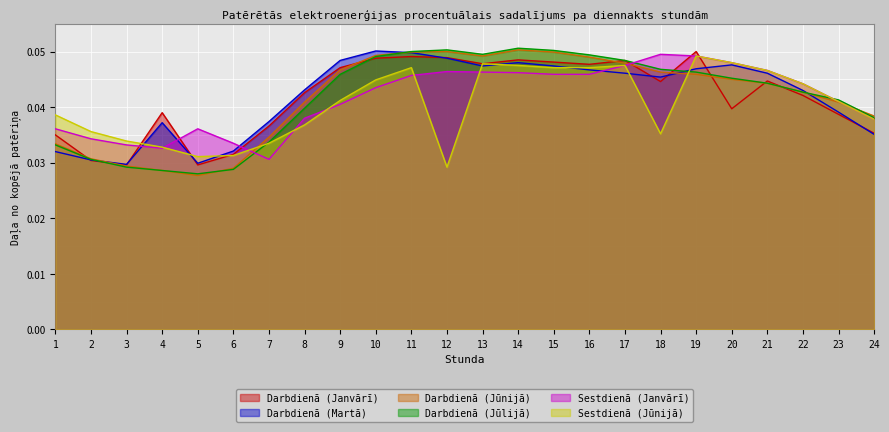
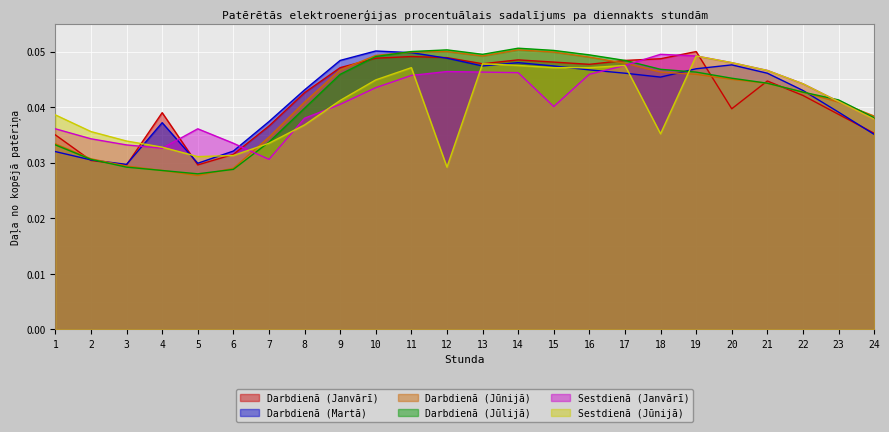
  {
    "Darbdienā (Janvārī)": {
      "1": 0.035,
      "4": 0.039,
      "7": 0.037,
      "8": 0.043,
      "11": 0.049,
      "14": 0.049,
      "15": 0.048,
      "16": 0.048,
-     "18": 0.045,
+     "18": 0.049,
      "19": 0.050,
      "20": 0.040,
      "22": 0.042
    },
    "Darbdienā (Martā)": {
      "1": 0.032,
      "4": 0.037,
      "6": 0.032,
      "7": 0.037,
      "8": 0.043,
      "9": 0.048,
      "10": 0.050,
      "14": 0.048,
      "17": 0.046,
      "18": 0.045,
      "19": 0.047,
      "21": 0.046
    },
    "Darbdienā (Jūnijā)": {
      "7": 0.035,
      "8": 0.041,
      "18": 0.046
    },
    "Darbdienā (Jūlijā)": {
      "8": 0.040,
      "9": 0.046,
      "18": 0.047
    },
    "Sestdienā (Janvārī)": {
      "1": 0.036,
      "2": 0.034,
      "3": 0.033,
      "5": 0.036,
      "6": 0.034,
      "7": 0.031,
      "8": 0.038,
      "9": 0.041,
      "10": 0.044,
      "11": 0.046,
      "12": 0.046,
      "13": 0.046,
      "14": 0.046,
-     "15": 0.046,
+     "15": 0.040,
      "16": 0.046,
      "18": 0.050
    },
    "Sestdienā (Jūnijā)": {
      "1": 0.039,
      "2": 0.036,
      "3": 0.034,
      "5": 0.031,
      "8": 0.037,
      "9": 0.041,
      "10": 0.045,
      "11": 0.047,
      "12": 0.029,
      "14": 0.048,
      "18": 0.035
    }
  }
